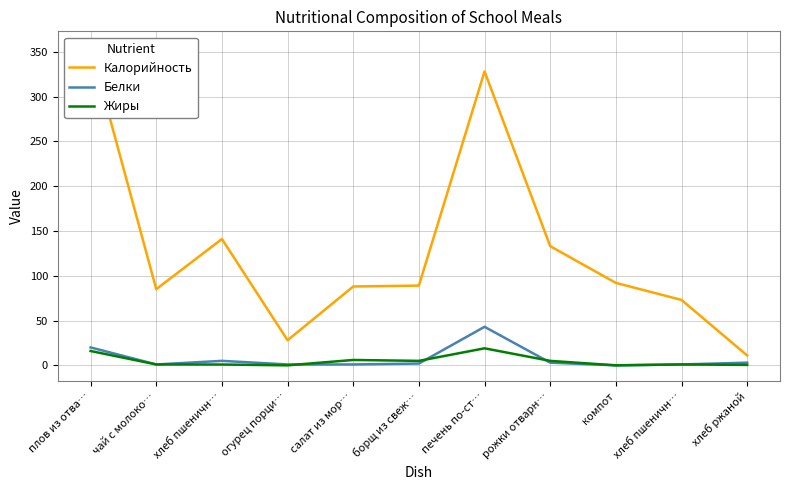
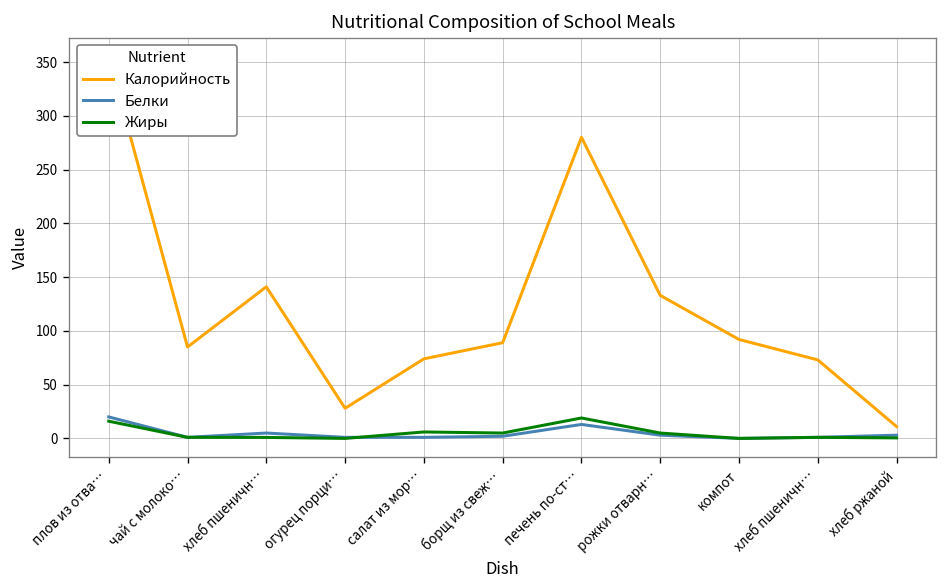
  {
    "Калорийность": {
      "чай с молоко…": 90,
      "огурец порци…": 30,
-     "салат из мор…": 90,
+     "салат из мор…": 70,
      "борщ из свеж…": 90,
-     "печень по-ст…": 330,
+     "печень по-ст…": 280,
      "рожки отварн…": 130,
      "компот": 90,
      "хлеб ржаной": 10
    },
    "Белки": {
      "плов из отва…": 20,
      "салат из мор…": 0,
      "борщ из свеж…": 0,
-     "печень по-ст…": 40
+     "печень по-ст…": 10
    },
    "Жиры": {
      "плов из отва…": 20,
      "салат из мор…": 10,
      "борщ из свеж…": 10,
      "печень по-ст…": 20
    }
  }
